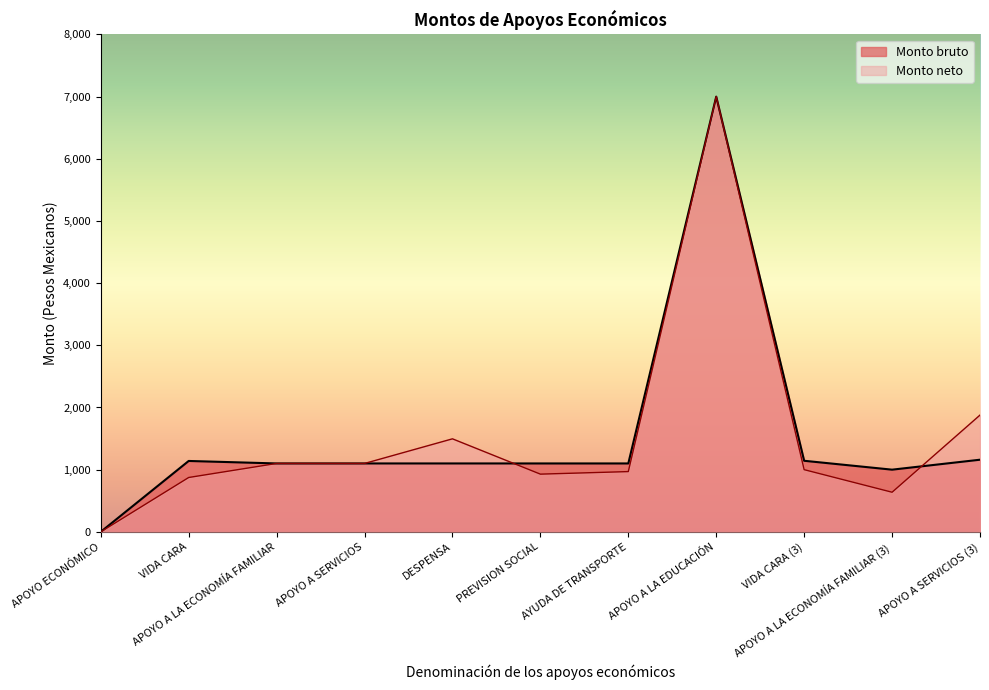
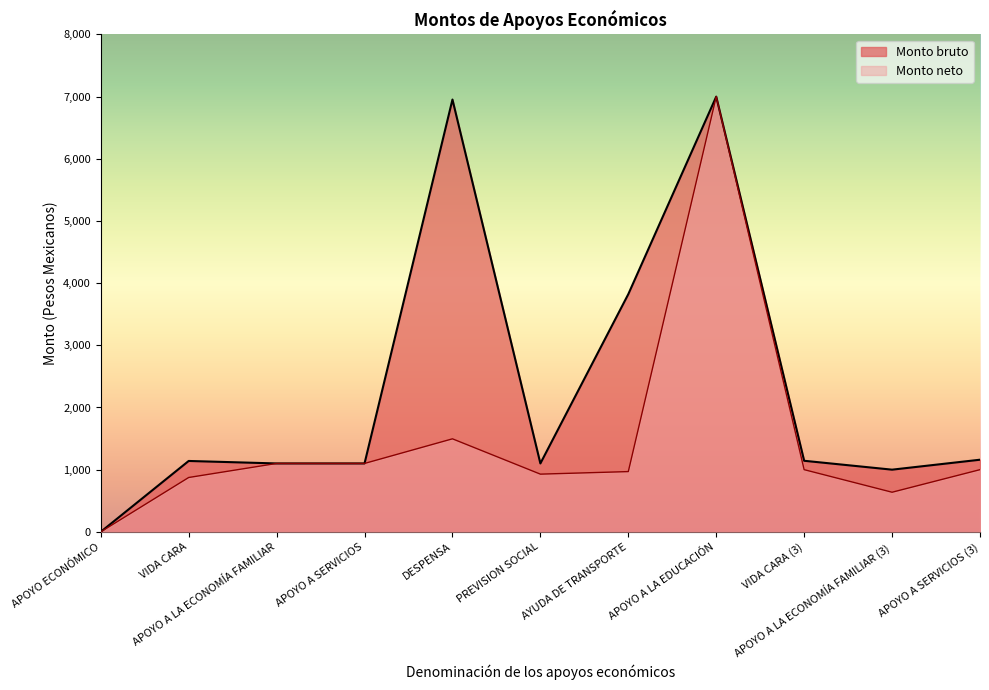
  {
    "Monto bruto": {
      "VIDA CARA": "1,100",
-     "DESPENSA": "1,100",
+     "DESPENSA": "7,000",
      "PREVISION SOCIAL": "1,100",
-     "AYUDA DE TRANSPORTE": "1,100",
+     "AYUDA DE TRANSPORTE": "3,800",
      "VIDA CARA (3)": "1,100",
      "APOYO A LA ECONOMÍA FAMILIAR (3)": "1,000",
      "APOYO A SERVICIOS (3)": "1,200"
    },
    "Monto neto": {
      "VIDA CARA": "900",
      "DESPENSA": "1,500",
      "PREVISION SOCIAL": "900",
      "AYUDA DE TRANSPORTE": "1,000",
      "VIDA CARA (3)": "1,000",
      "APOYO A LA ECONOMÍA FAMILIAR (3)": "600",
-     "APOYO A SERVICIOS (3)": "1,900"
+     "APOYO A SERVICIOS (3)": "1,000"
    }
  }
